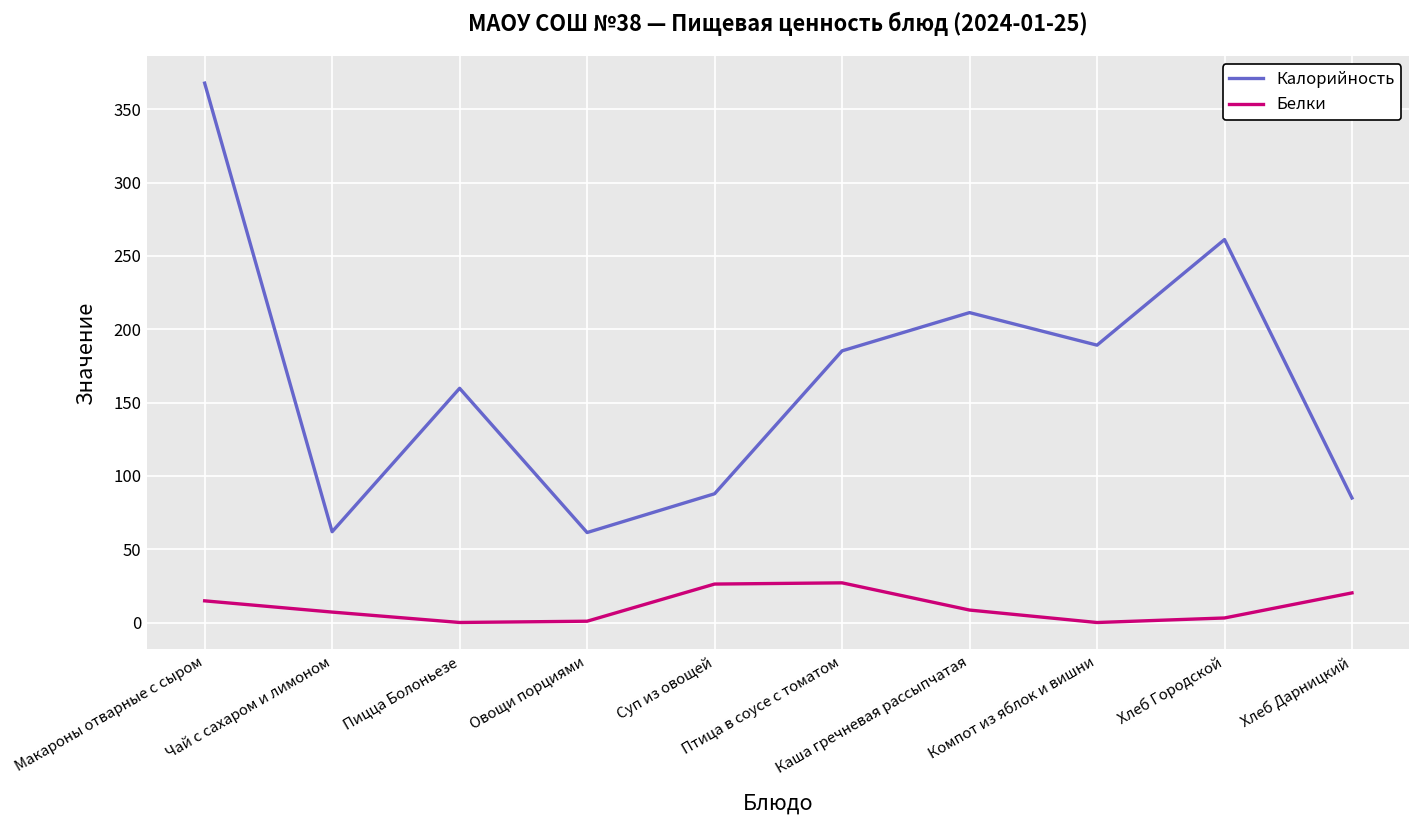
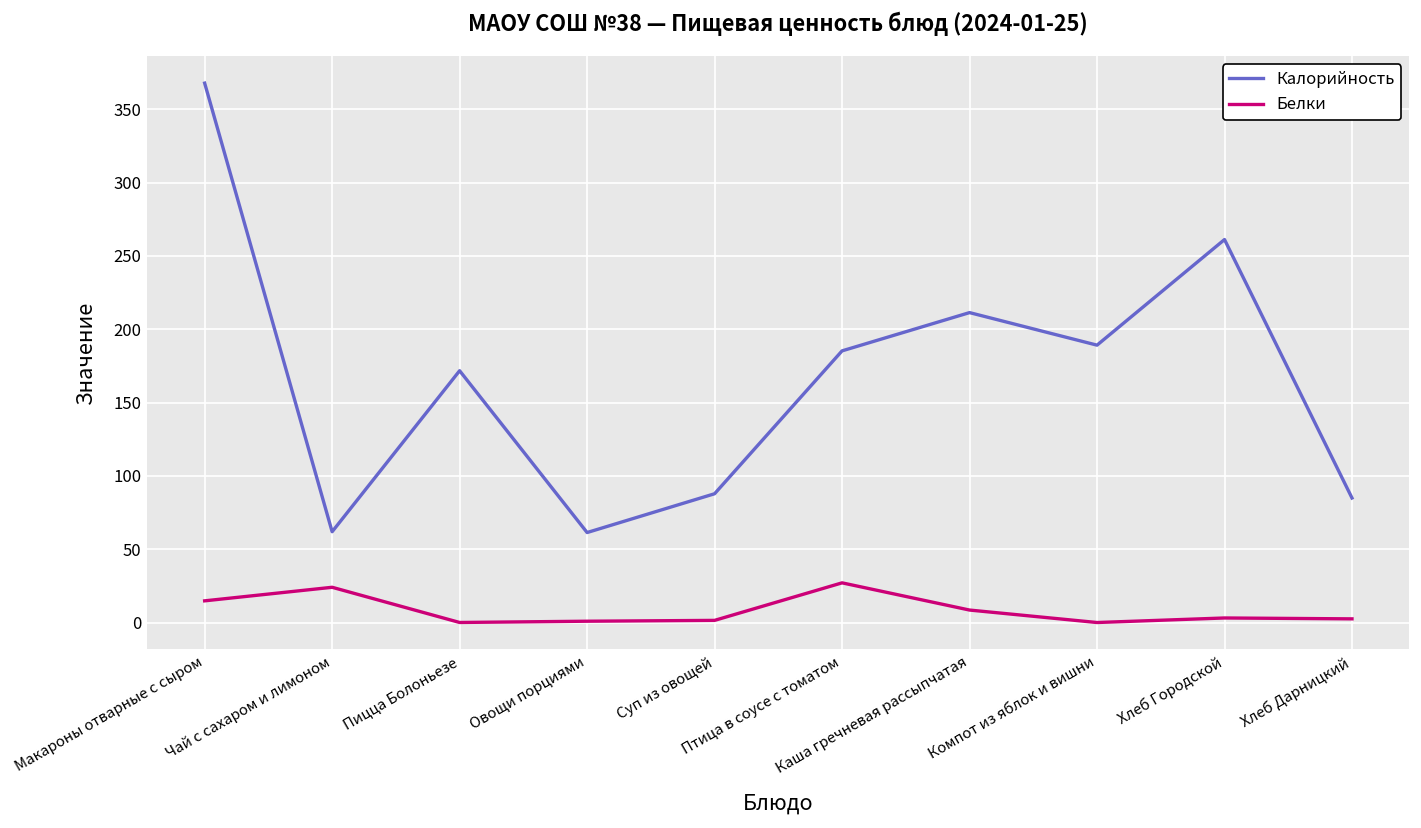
  {
    "Калорийность": {
      "Макароны отварные с сыром": 368,
      "Чай с сахаром и лимоном": 62,
-     "Пицца Болоньезе": 160,
+     "Пицца Болоньезе": 172,
      "Овощи порциями": 61,
      "Суп из овощей": 88,
      "Птица в соусе с томатом": 185,
      "Каша гречневая рассыпчатая": 211,
      "Компот из яблок и вишни": 189,
      "Хлеб Городской": 261,
      "Хлеб Дарницкий": 85
    },
    "Белки": {
      "Макароны отварные с сыром": 15,
-     "Чай с сахаром и лимоном": 7,
+     "Чай с сахаром и лимоном": 24,
      "Пицца Болоньезе": 0,
      "Овощи порциями": 1,
-     "Суп из овощей": 26,
+     "Суп из овощей": 2,
      "Птица в соусе с томатом": 27,
      "Каша гречневая рассыпчатая": 9,
      "Компот из яблок и вишни": 0,
      "Хлеб Городской": 3,
-     "Хлеб Дарницкий": 20
+     "Хлеб Дарницкий": 3
    }
  }
